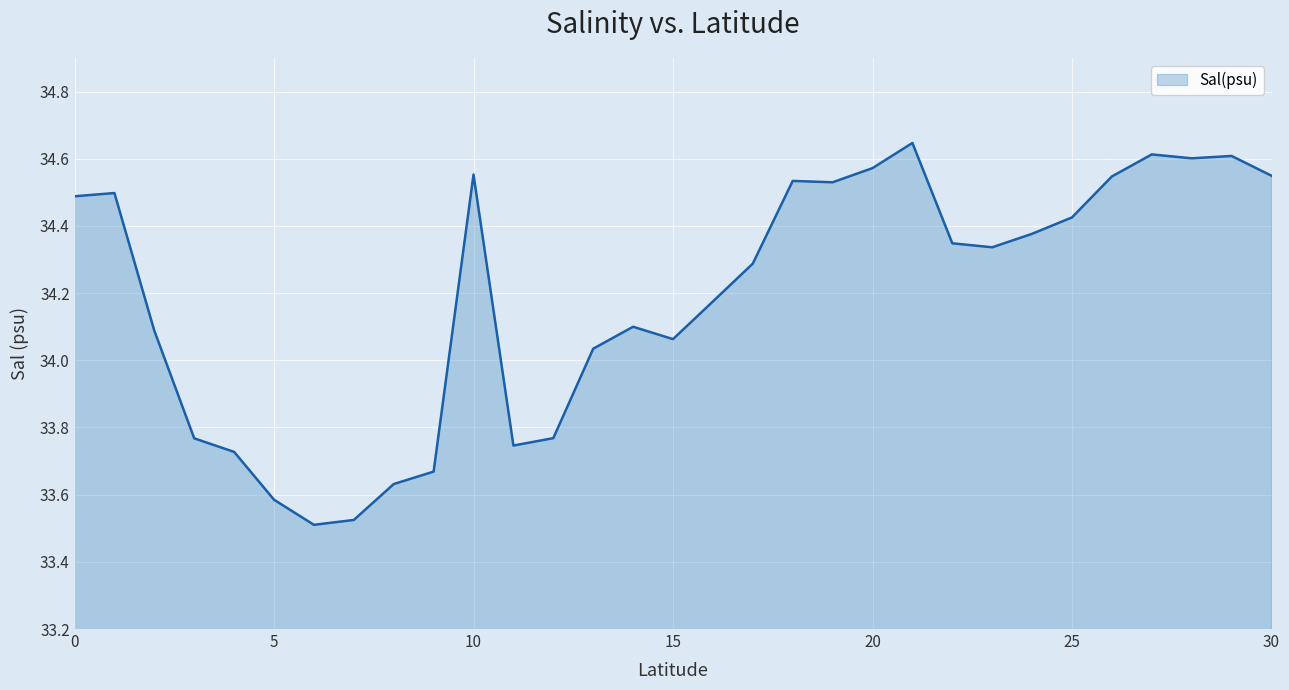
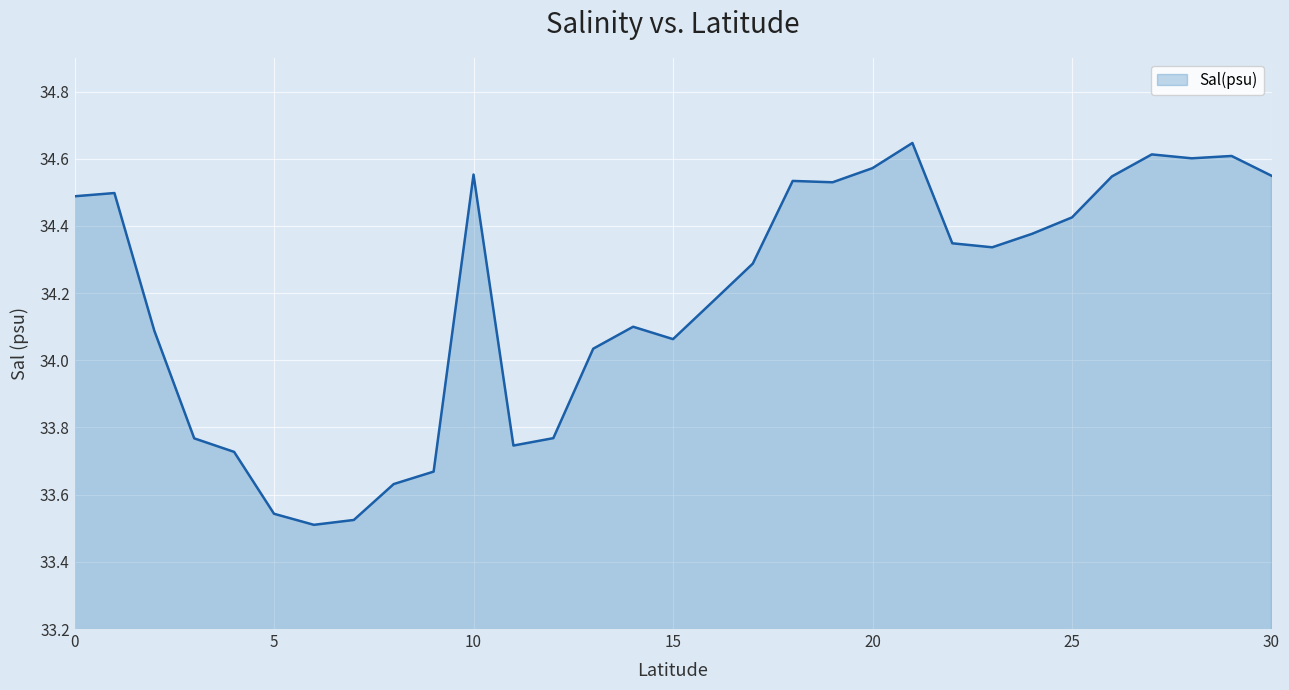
  {
    "0": 34.49,
-   "5": 33.58,
+   "5": 33.54,
    "10": 34.55,
    "15": 34.06,
    "20": 34.57,
    "25": 34.43,
    "30": 34.55
  }
